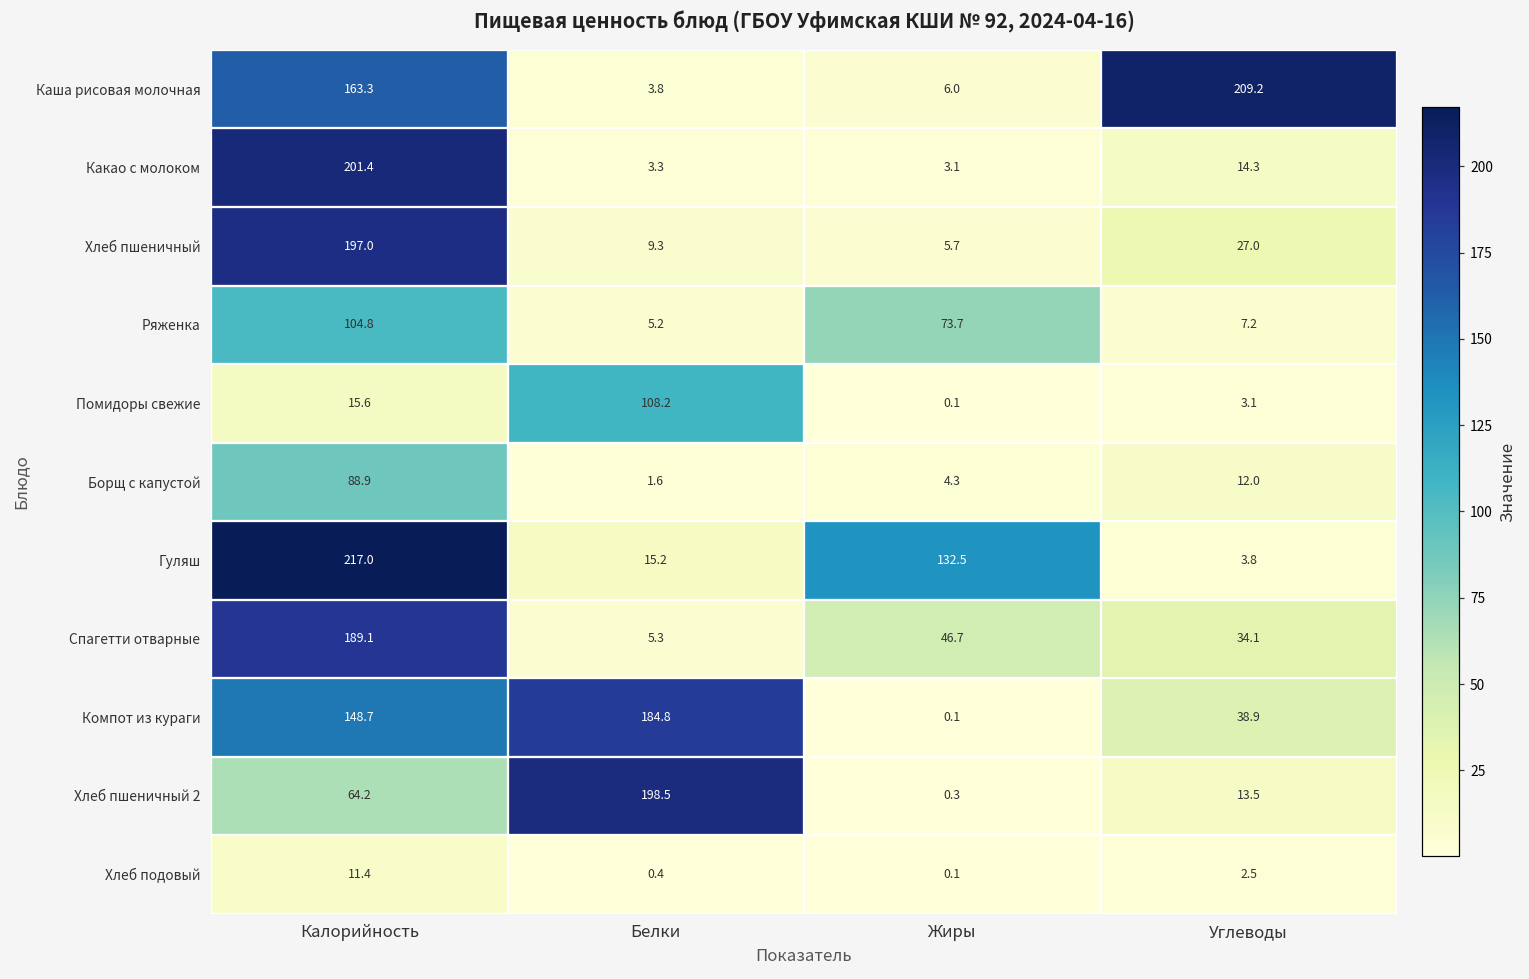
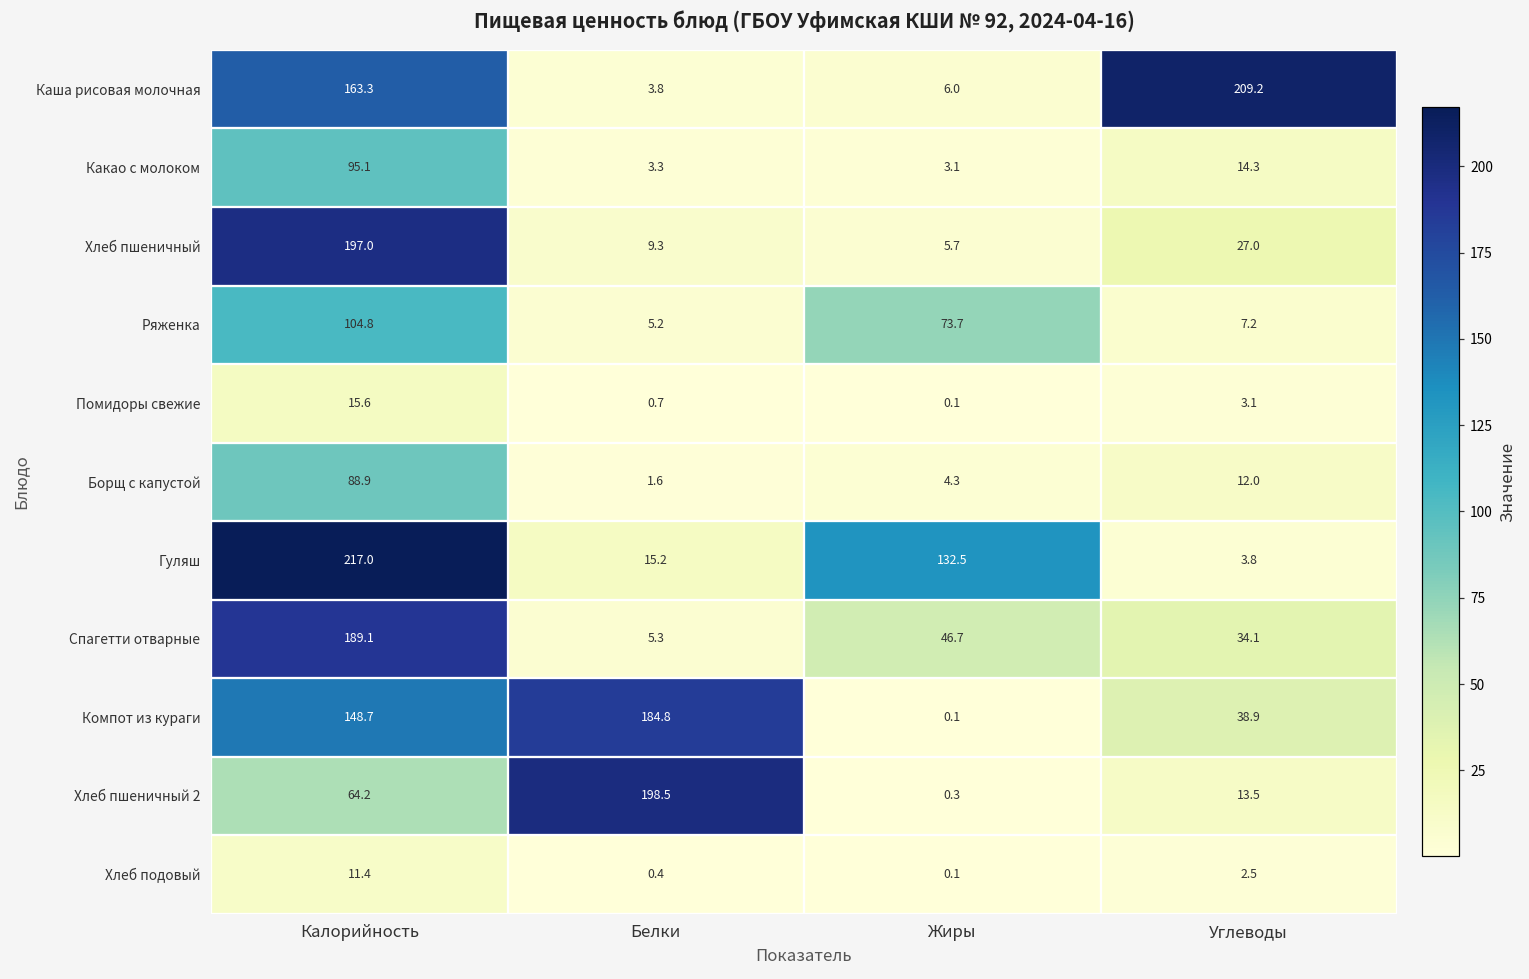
  {
    "Каша рисовая молочная": {
      "Калорийность": 163.3,
      "Белки": 3.8,
      "Жиры": 6.0,
      "Углеводы": 209.2
    },
    "Какао с молоком": {
-     "Калорийность": 201.4,
+     "Калорийность": 95.1,
      "Белки": 3.3,
      "Жиры": 3.1,
      "Углеводы": 14.3
    },
    "Хлеб пшеничный": {
      "Калорийность": 197.0,
      "Белки": 9.3,
      "Жиры": 5.7,
      "Углеводы": 27.0
    },
    "Ряженка": {
      "Калорийность": 104.8,
      "Белки": 5.2,
      "Жиры": 73.7,
      "Углеводы": 7.2
    },
    "Помидоры свежие": {
      "Калорийность": 15.6,
-     "Белки": 108.2,
+     "Белки": 0.7,
      "Жиры": 0.1,
      "Углеводы": 3.1
    },
    "Борщ с капустой": {
      "Калорийность": 88.9,
      "Белки": 1.6,
      "Жиры": 4.3,
      "Углеводы": 12.0
    },
    "Гуляш": {
      "Калорийность": 217.0,
      "Белки": 15.2,
      "Жиры": 132.5,
      "Углеводы": 3.8
    },
    "Спагетти отварные": {
      "Калорийность": 189.1,
      "Белки": 5.3,
      "Жиры": 46.7,
      "Углеводы": 34.1
    },
    "Компот из кураги": {
      "Калорийность": 148.7,
      "Белки": 184.8,
      "Жиры": 0.1,
      "Углеводы": 38.9
    },
    "Хлеб пшеничный 2": {
      "Калорийность": 64.2,
      "Белки": 198.5,
      "Жиры": 0.3,
      "Углеводы": 13.5
    },
    "Хлеб подовый": {
      "Калорийность": 11.4,
      "Белки": 0.4,
      "Жиры": 0.1,
      "Углеводы": 2.5
    }
  }
